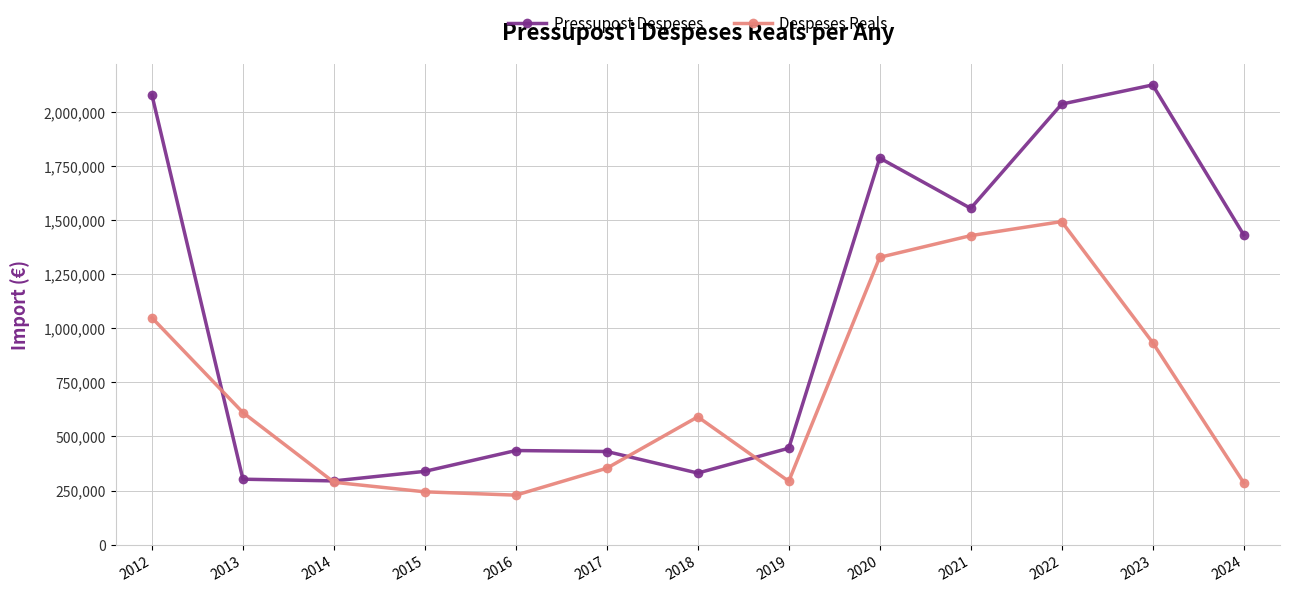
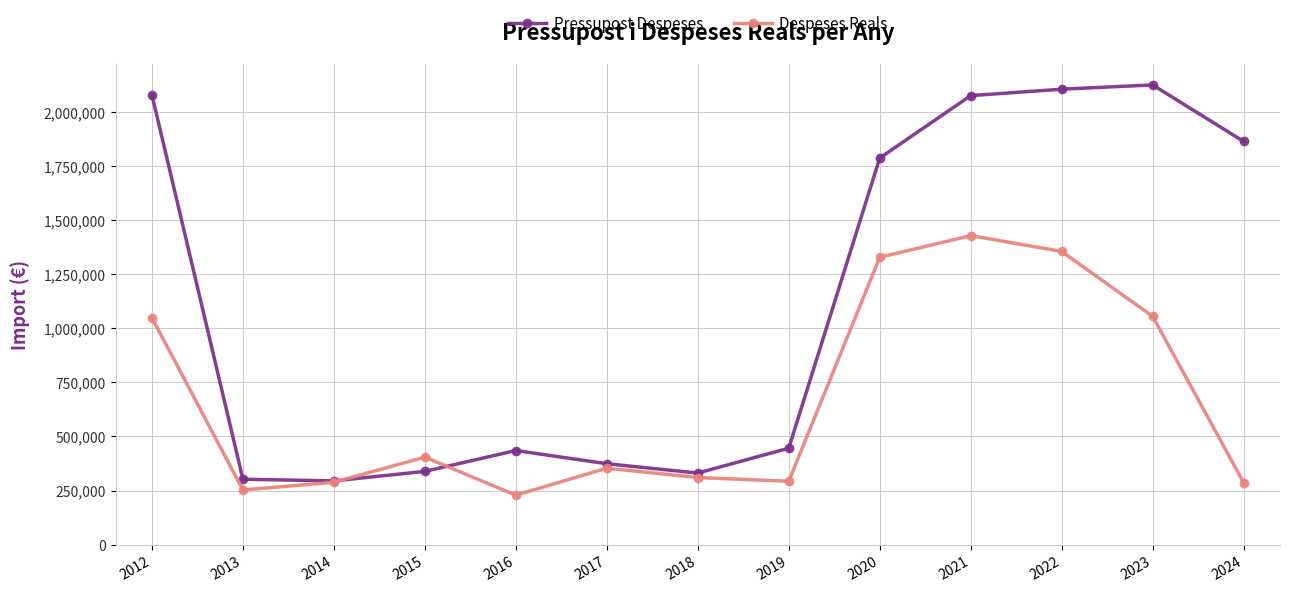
  {
    "Pressupost Despeses": {
      "2012": "2,080,000",
      "2013": "300,000",
      "2015": "340,000",
      "2016": "440,000",
-     "2017": "430,000",
+     "2017": "370,000",
      "2018": "330,000",
      "2019": "450,000",
      "2020": "1,790,000",
-     "2021": "1,550,000",
-     "2022": "2,040,000",
+     "2021": "2,080,000",
+     "2022": "2,110,000",
      "2023": "2,130,000",
-     "2024": "1,430,000"
+     "2024": "1,860,000"
    },
    "Despeses Reals": {
      "2012": "1,050,000",
-     "2013": "610,000",
-     "2015": "240,000",
+     "2013": "250,000",
+     "2015": "400,000",
      "2016": "230,000",
      "2017": "350,000",
-     "2018": "590,000",
+     "2018": "310,000",
      "2019": "290,000",
      "2020": "1,330,000",
      "2021": "1,430,000",
-     "2022": "1,490,000",
-     "2023": "930,000",
+     "2022": "1,360,000",
+     "2023": "1,060,000",
      "2024": "290,000"
    }
  }
